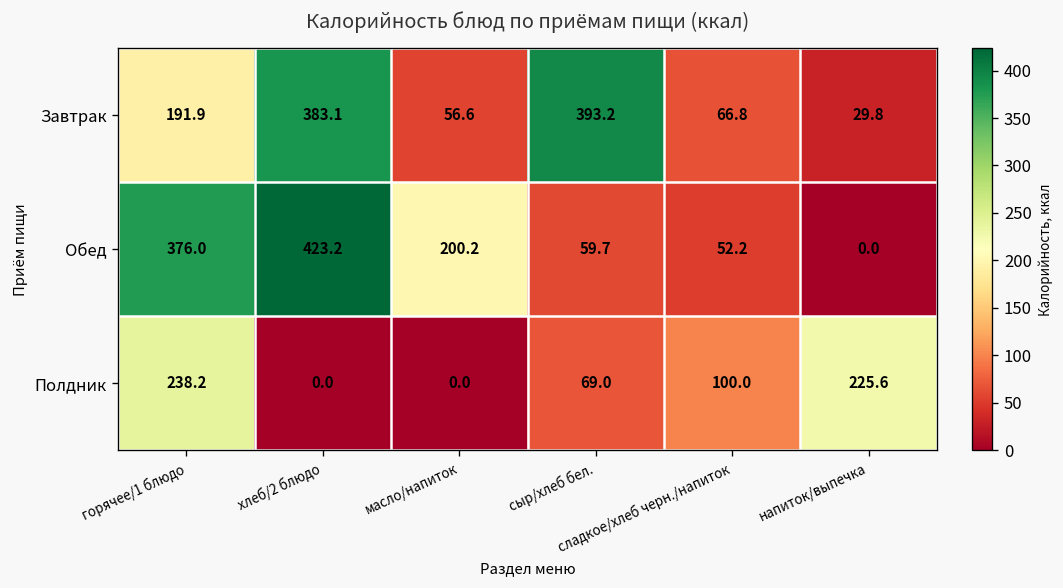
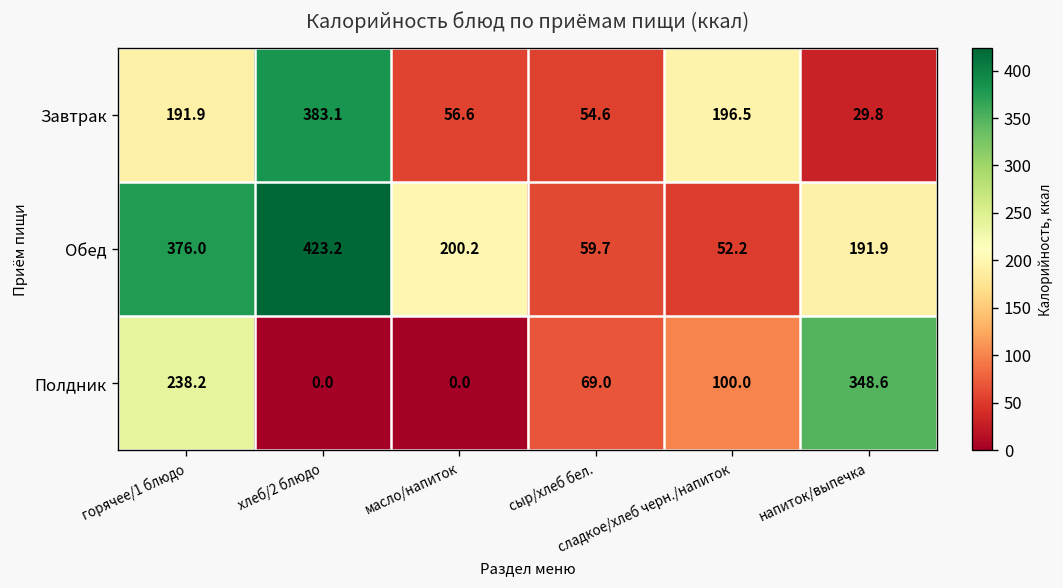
  {
    "Завтрак": {
      "горячее/1 блюдо": 191.9,
      "хлеб/2 блюдо": 383.1,
      "масло/напиток": 56.6,
-     "сыр/хлеб бел.": 393.2,
-     "сладкое/хлеб черн./напиток": 66.8,
+     "сыр/хлеб бел.": 54.6,
+     "сладкое/хлеб черн./напиток": 196.5,
      "напиток/выпечка": 29.8
    },
    "Обед": {
      "горячее/1 блюдо": 376.0,
      "хлеб/2 блюдо": 423.2,
      "масло/напиток": 200.2,
      "сыр/хлеб бел.": 59.7,
      "сладкое/хлеб черн./напиток": 52.2,
-     "напиток/выпечка": 0.0
+     "напиток/выпечка": 191.9
    },
    "Полдник": {
      "горячее/1 блюдо": 238.2,
      "хлеб/2 блюдо": 0.0,
      "масло/напиток": 0.0,
      "сыр/хлеб бел.": 69.0,
      "сладкое/хлеб черн./напиток": 100.0,
-     "напиток/выпечка": 225.6
+     "напиток/выпечка": 348.6
    }
  }
